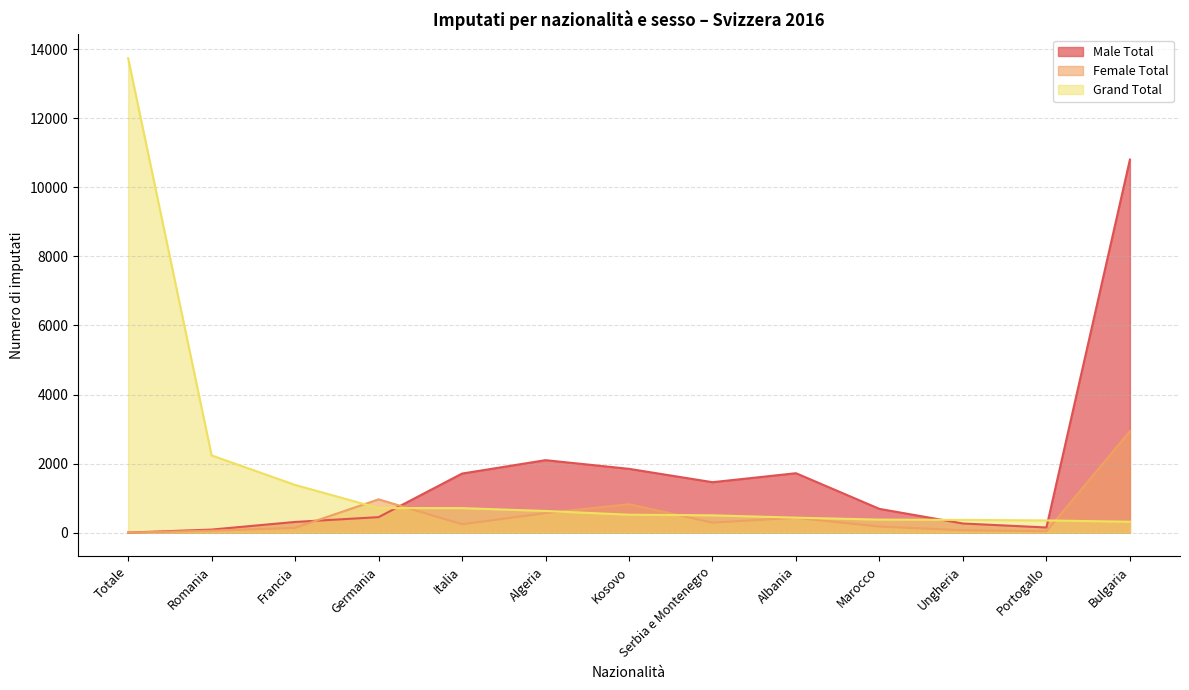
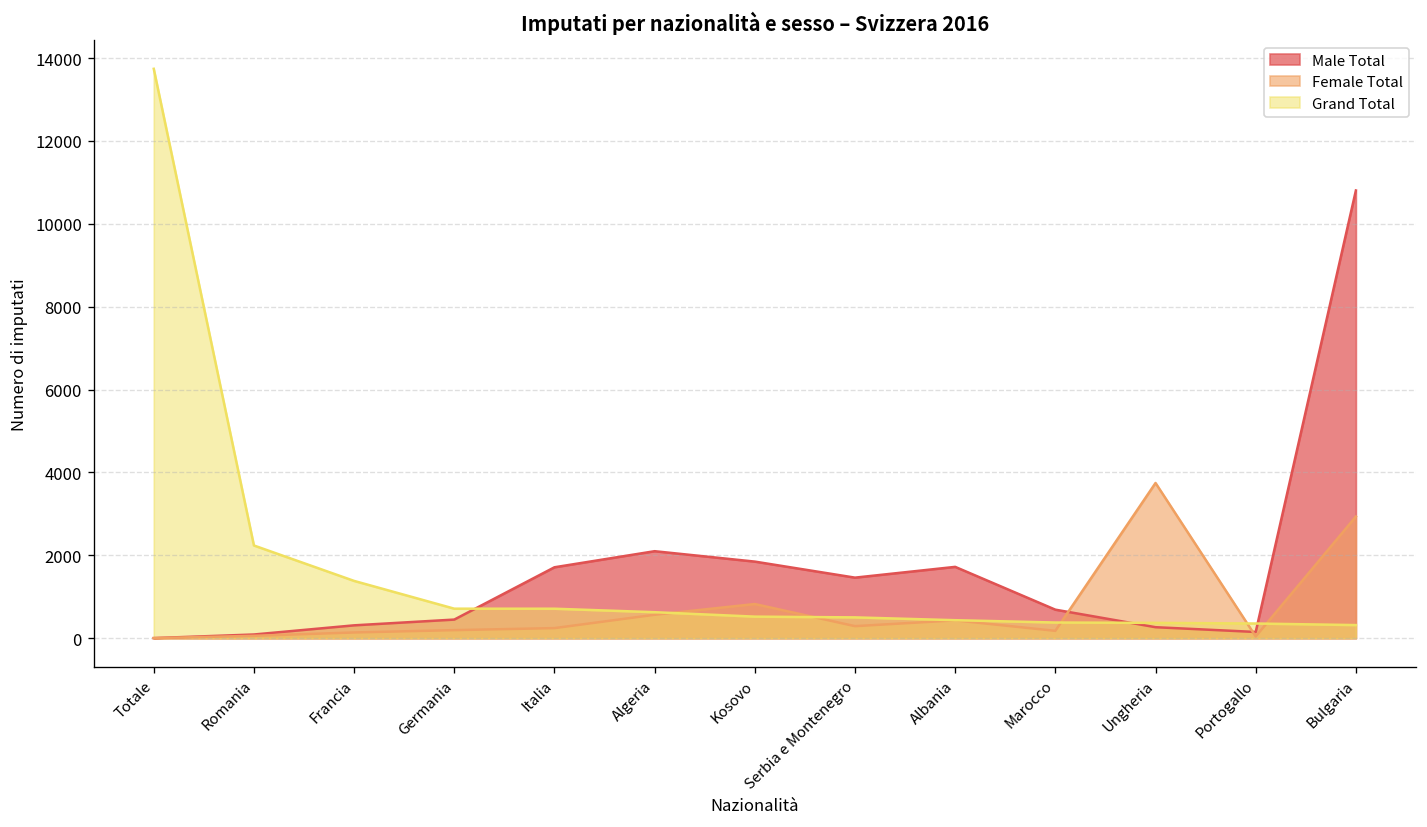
  {
    "Male Total": {
      "Francia": 300,
      "Germania": 500,
      "Italia": 1700,
      "Algeria": 2100,
      "Kosovo": 1800,
      "Serbia e Montenegro": 1500,
      "Albania": 1700,
      "Marocco": 700,
      "Ungheria": 300,
      "Portogallo": 200,
      "Bulgaria": 10800
    },
    "Female Total": {
      "Francia": 100,
-     "Germania": 1000,
+     "Germania": 200,
      "Italia": 200,
      "Kosovo": 800,
      "Serbia e Montenegro": 300,
      "Marocco": 200,
-     "Ungheria": 100,
+     "Ungheria": 3700,
      "Portogallo": 0,
      "Bulgaria": 2900
    },
    "Grand Total": {
      "Totale": 13700,
      "Romania": 2200,
      "Francia": 1400,
      "Germania": 700,
      "Italia": 700,
      "Kosovo": 500,
      "Serbia e Montenegro": 500,
      "Marocco": 400,
      "Ungheria": 400,
      "Portogallo": 400,
      "Bulgaria": 300
    }
  }
